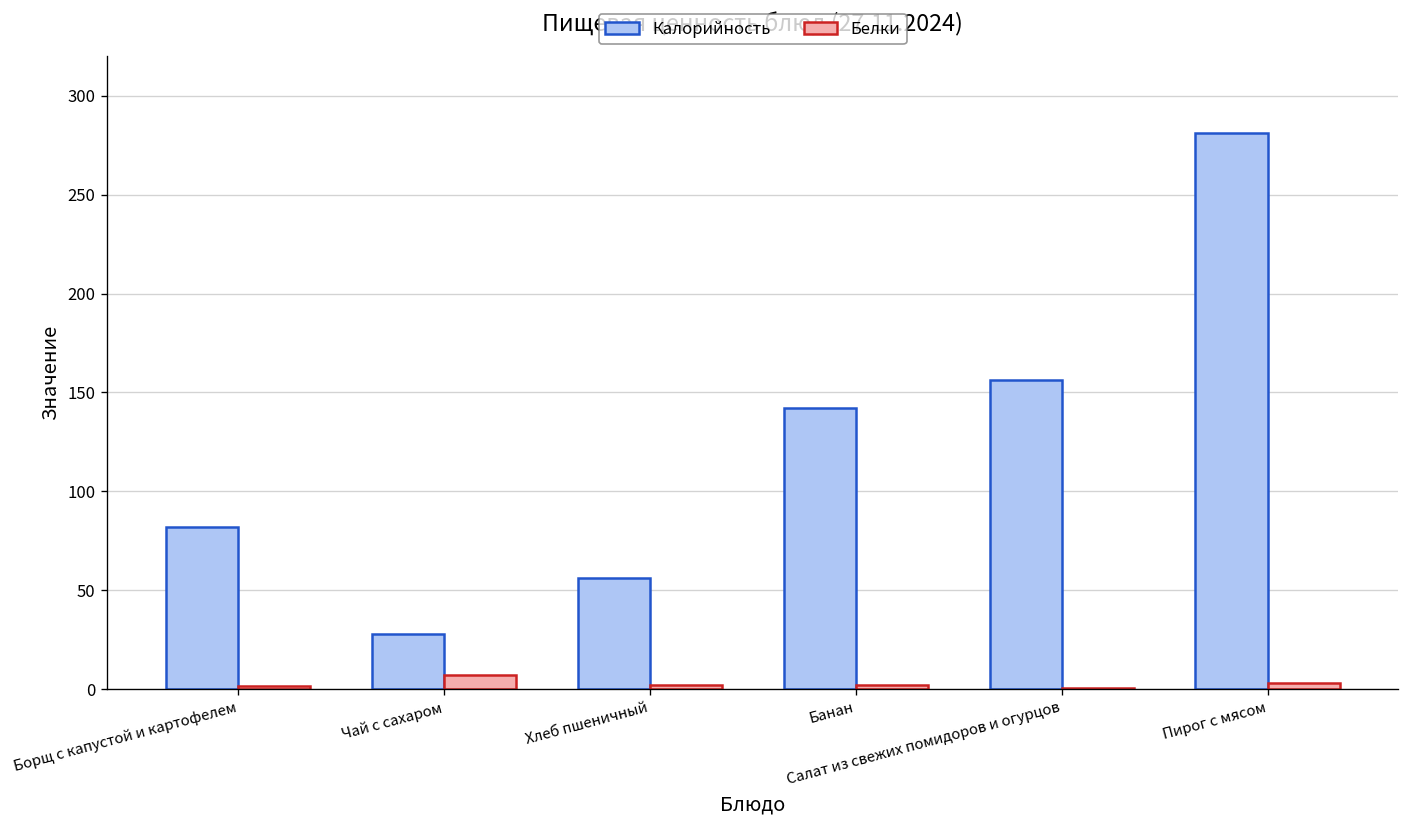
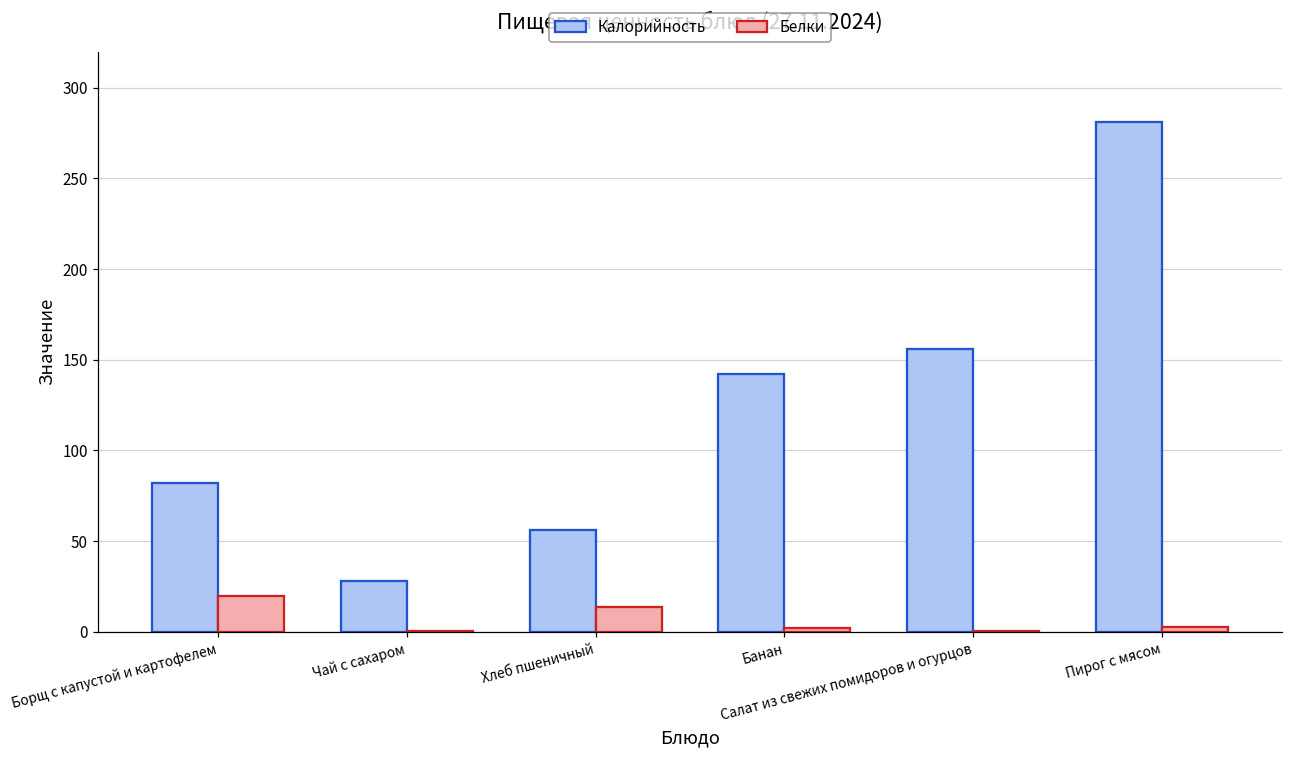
  {
    "Калорийность": {
      "Борщ с капустой и картофелем": 82,
      "Чай с сахаром": 28,
      "Хлеб пшеничный": 56,
      "Банан": 142,
      "Салат из свежих помидоров и огурцов": 156,
      "Пирог с мясом": 281
    },
    "Белки": {
-     "Борщ с капустой и картофелем": 1,
-     "Чай с сахаром": 7,
-     "Хлеб пшеничный": 2,
+     "Борщ с капустой и картофелем": 20,
+     "Чай с сахаром": 0,
+     "Хлеб пшеничный": 14,
      "Банан": 2,
      "Пирог с мясом": 3
    }
  }
